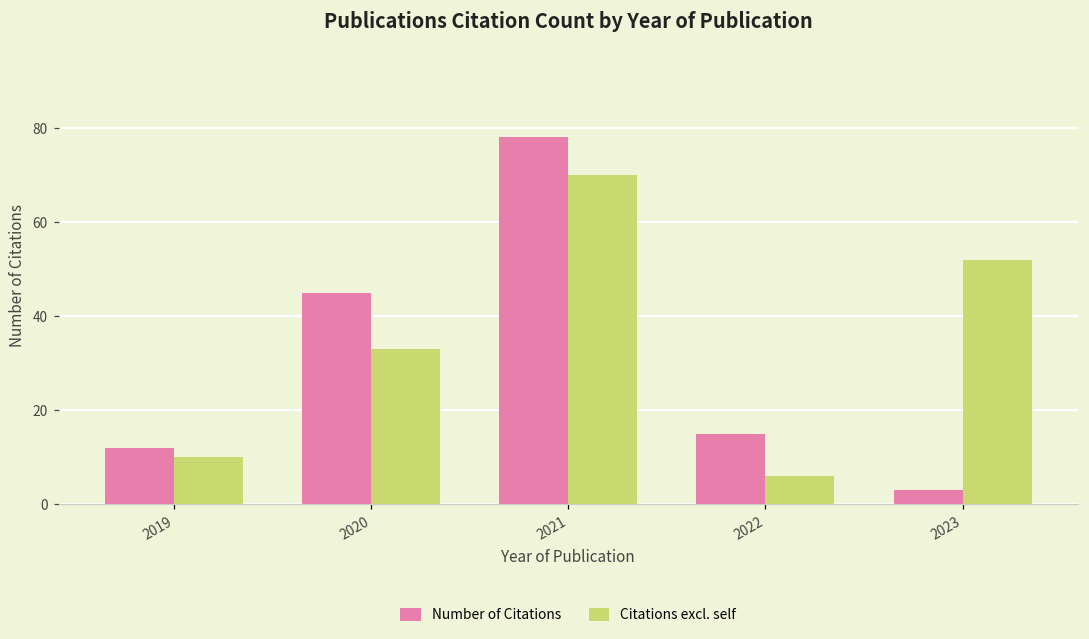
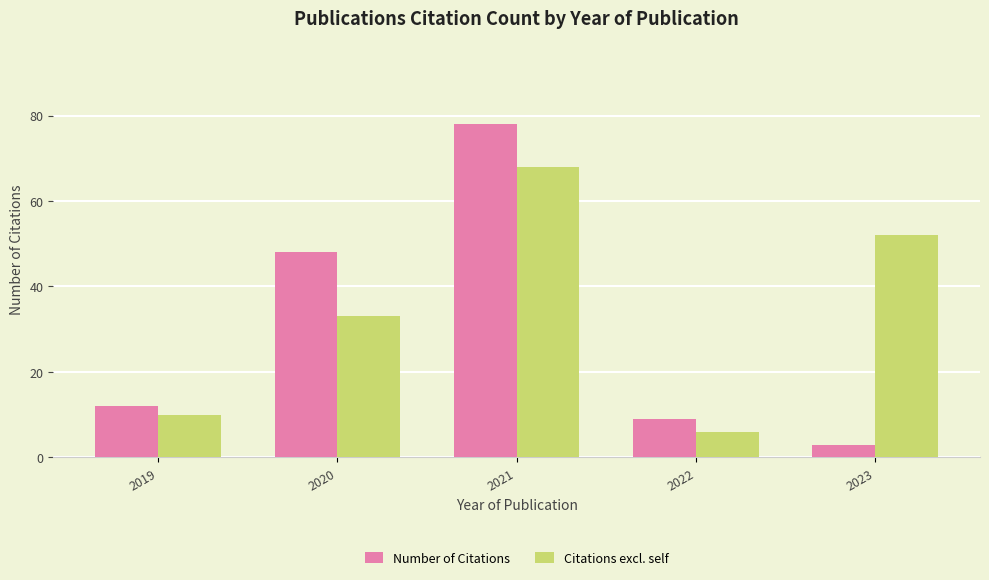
  {
    "Number of Citations": {
      "2019": 12,
-     "2020": 45,
+     "2020": 48,
      "2021": 78,
-     "2022": 15,
+     "2022": 9,
      "2023": 3
    },
    "Citations excl. self": {
      "2019": 10,
      "2020": 33,
-     "2021": 70,
+     "2021": 68,
      "2022": 6,
      "2023": 52
    }
  }
